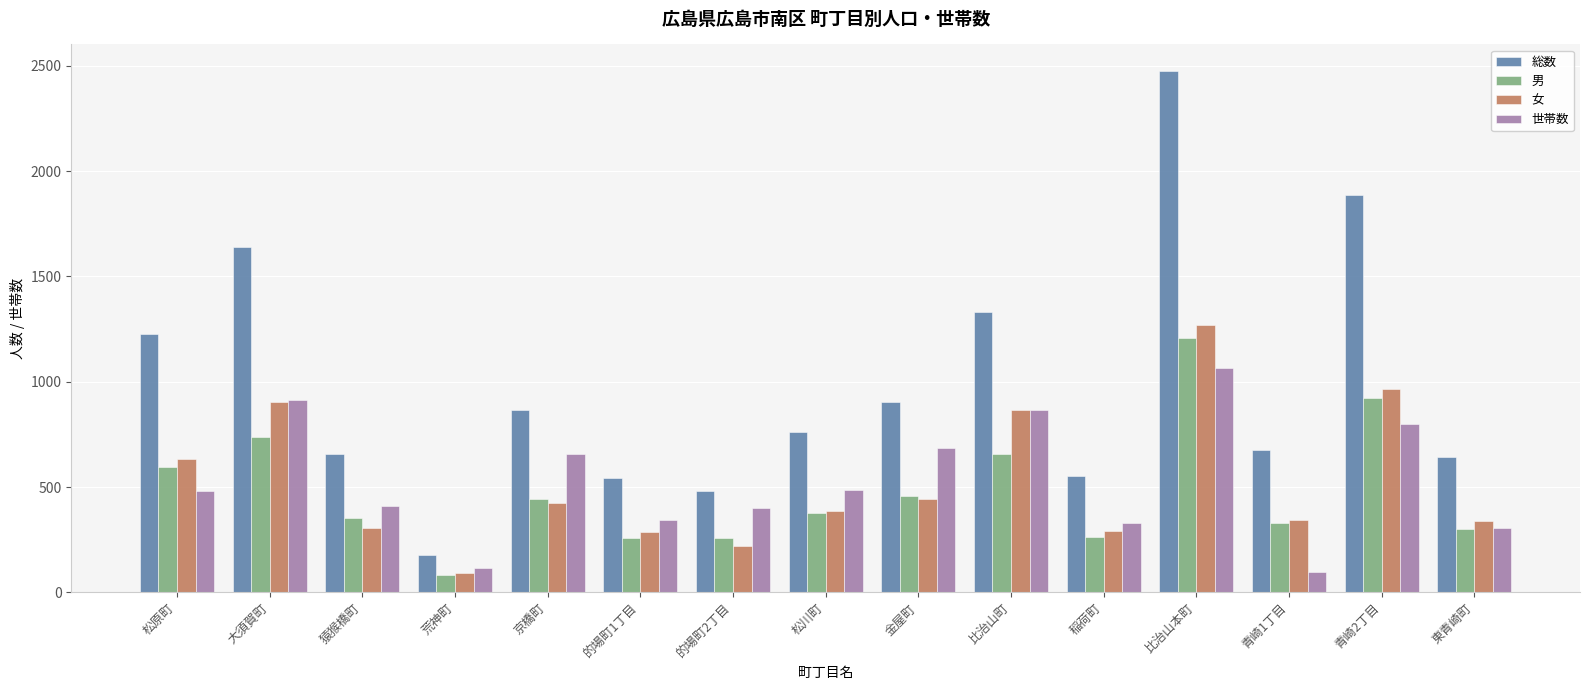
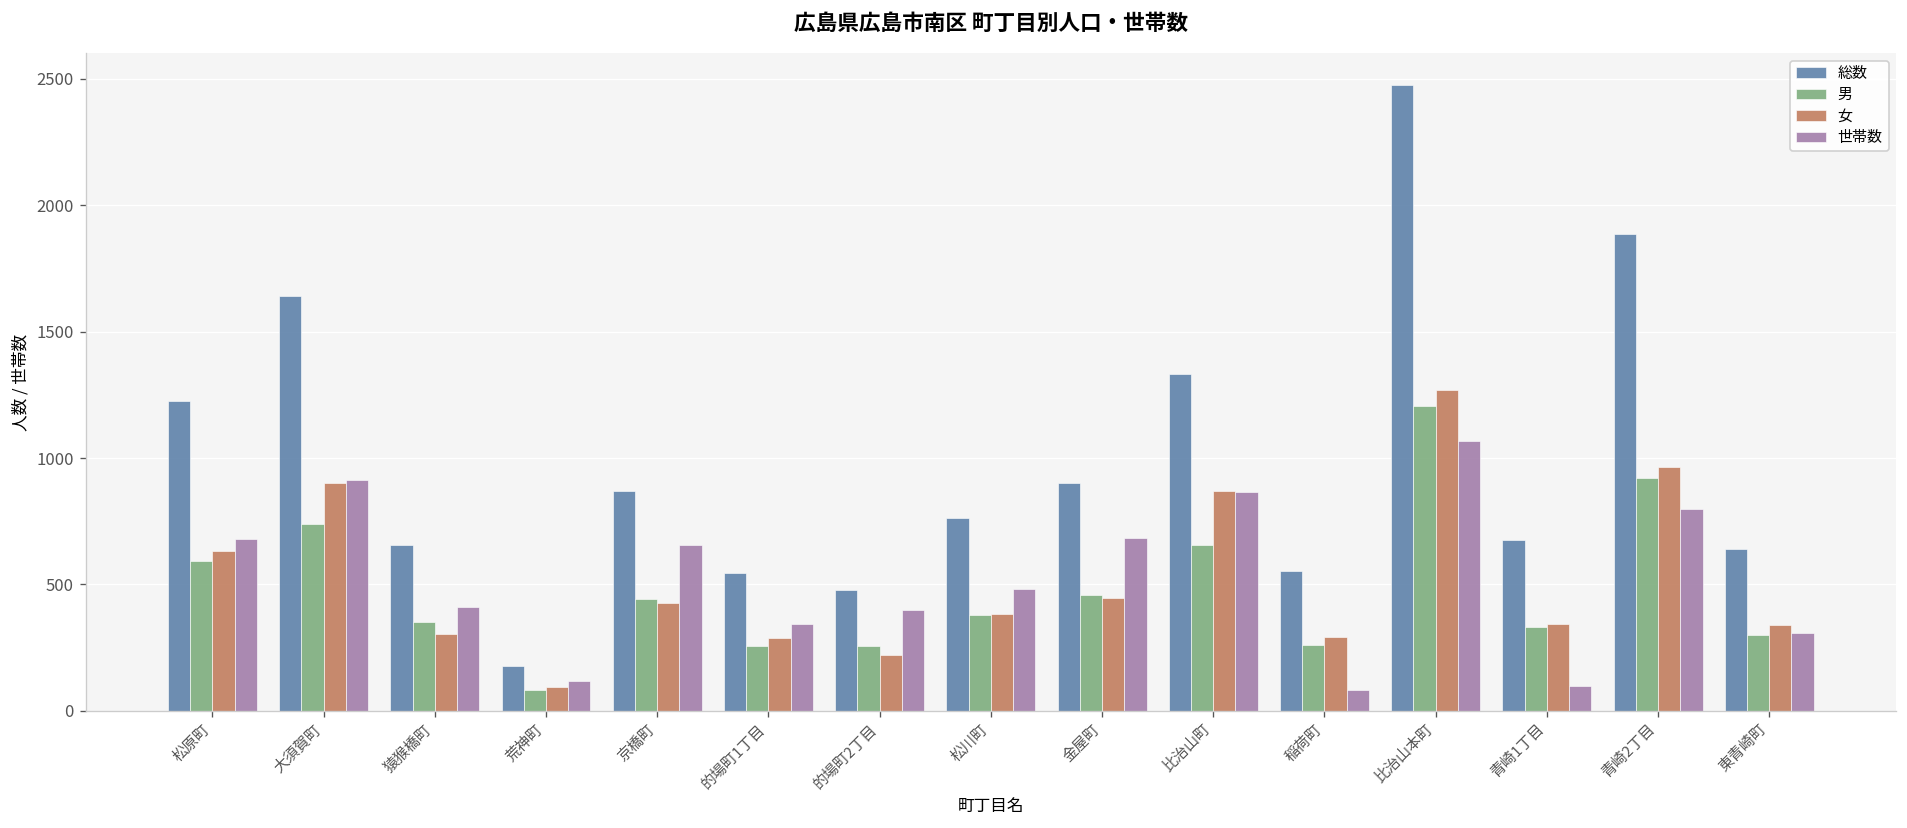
  {
    "総数": {
      "松原町": 1230,
      "大須賀町": 1640,
      "猿猴橋町": 660,
      "荒神町": 180,
      "京橋町": 870,
      "的場町1丁目": 550,
      "的場町2丁目": 480,
      "松川町": 760,
      "金屋町": 900,
      "比治山町": 1330,
      "稲荷町": 550,
      "比治山本町": 2480,
      "青崎1丁目": 680,
      "青崎2丁目": 1890,
      "東青崎町": 640
    },
    "男": {
      "松原町": 590,
      "大須賀町": 740,
      "猿猴橋町": 350,
      "荒神町": 80,
      "京橋町": 440,
      "的場町1丁目": 260,
      "的場町2丁目": 260,
      "松川町": 380,
      "金屋町": 460,
      "比治山町": 660,
      "稲荷町": 260,
      "比治山本町": 1210,
      "青崎1丁目": 330,
      "青崎2丁目": 920,
      "東青崎町": 300
    },
    "女": {
      "松原町": 630,
      "大須賀町": 900,
      "猿猴橋町": 310,
      "荒神町": 90,
      "京橋町": 430,
      "的場町1丁目": 290,
      "的場町2丁目": 220,
      "松川町": 380,
      "金屋町": 450,
      "比治山町": 870,
      "稲荷町": 290,
      "比治山本町": 1270,
      "青崎1丁目": 350,
      "青崎2丁目": 970,
      "東青崎町": 340
    },
    "世帯数": {
-     "松原町": 480,
+     "松原町": 680,
      "大須賀町": 910,
      "猿猴橋町": 410,
      "荒神町": 120,
      "京橋町": 660,
      "的場町1丁目": 340,
      "的場町2丁目": 400,
      "松川町": 480,
      "金屋町": 680,
      "比治山町": 870,
-     "稲荷町": 330,
+     "稲荷町": 80,
      "比治山本町": 1070,
      "青崎1丁目": 100,
      "青崎2丁目": 800,
      "東青崎町": 310
    }
  }
